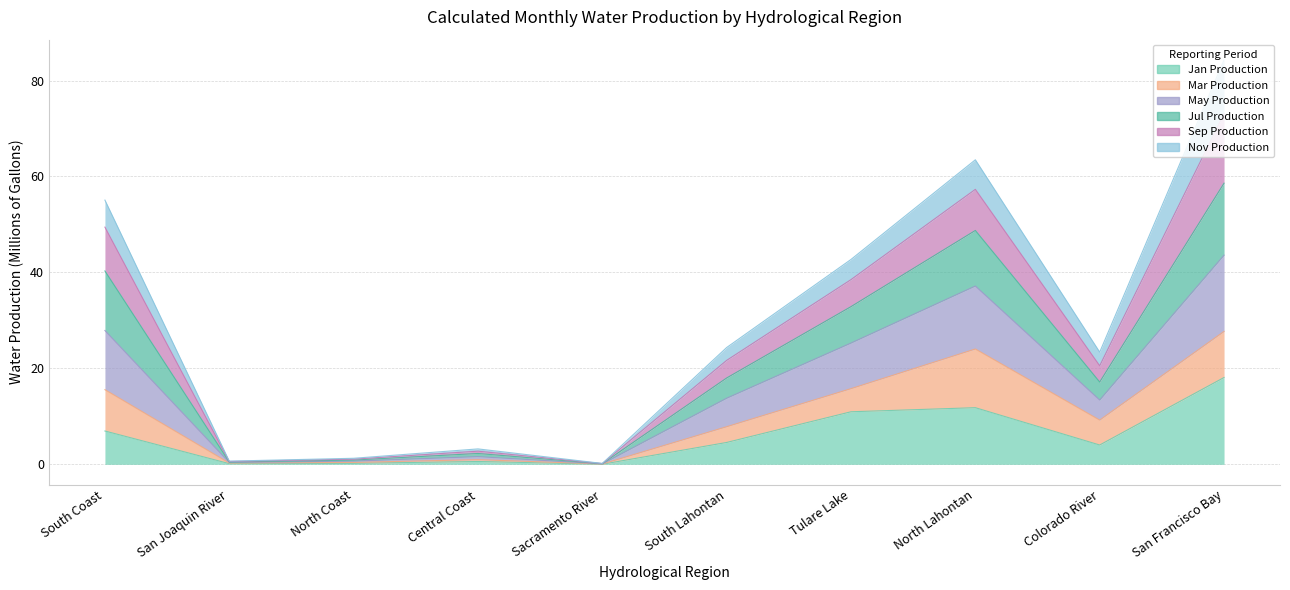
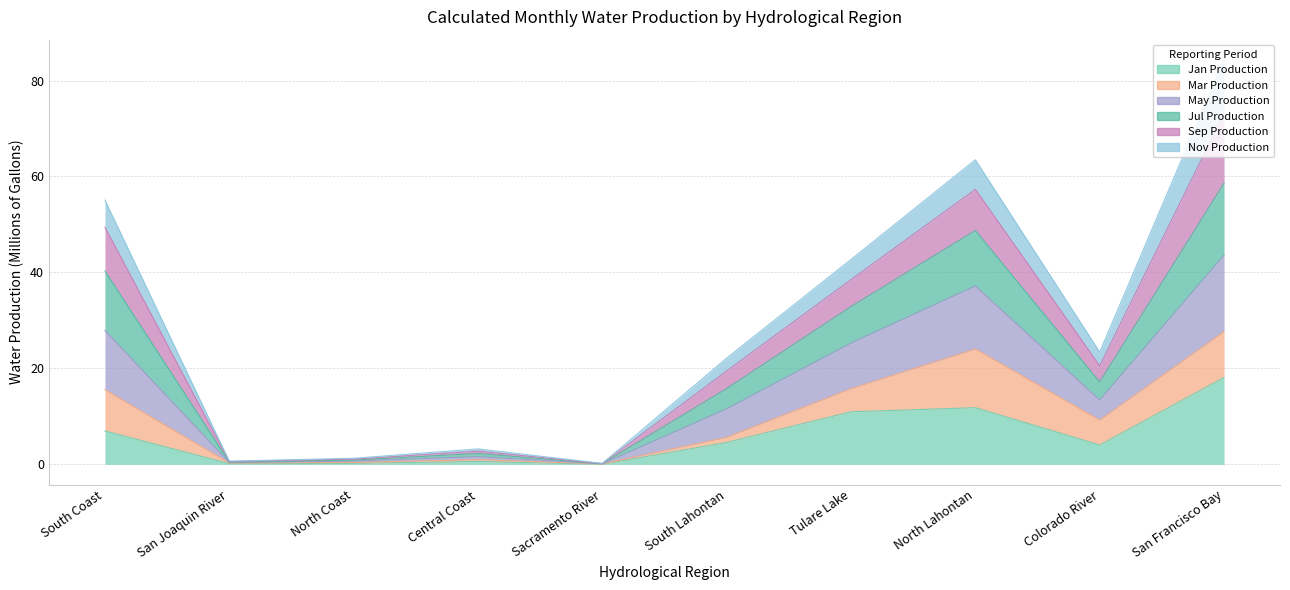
  {
    "Mar Production": {
      "South Coast": 9,
-     "South Lahontan": 3,
+     "South Lahontan": 1,
      "Tulare Lake": 5,
      "North Lahontan": 12,
      "Colorado River": 5,
      "San Francisco Bay": 10
    }
  }
